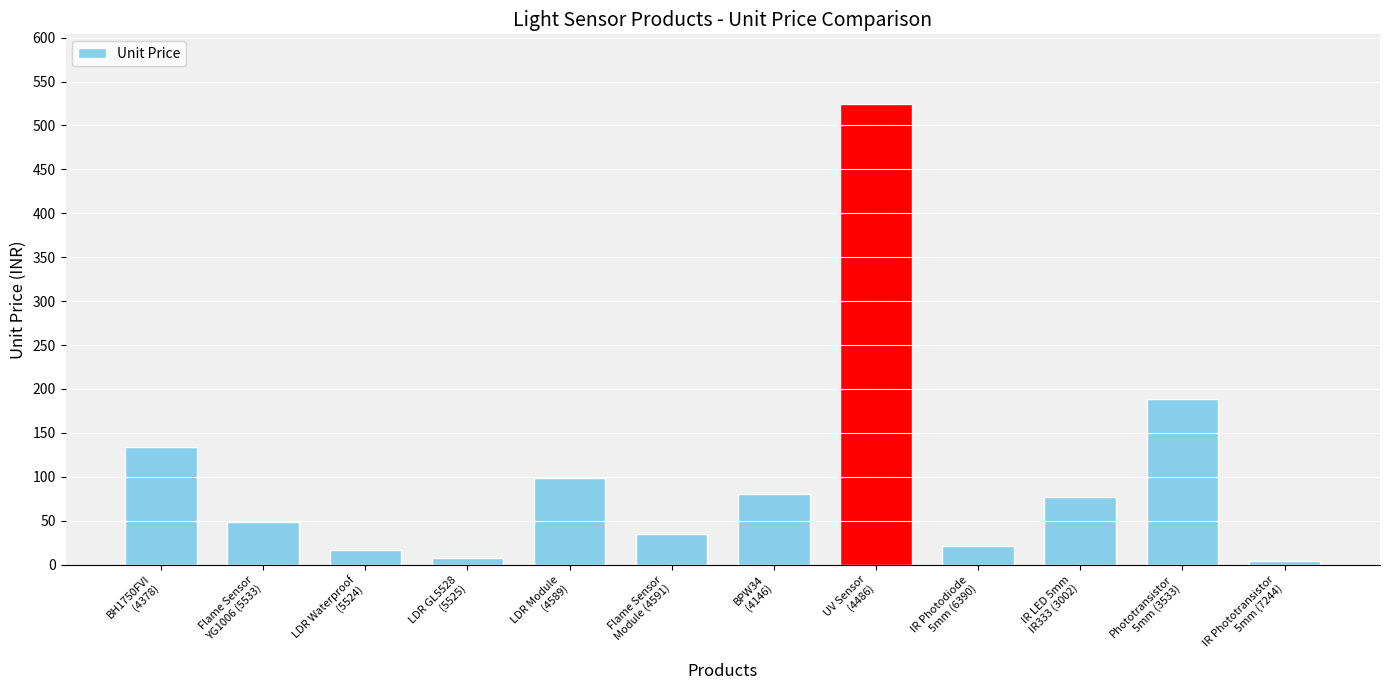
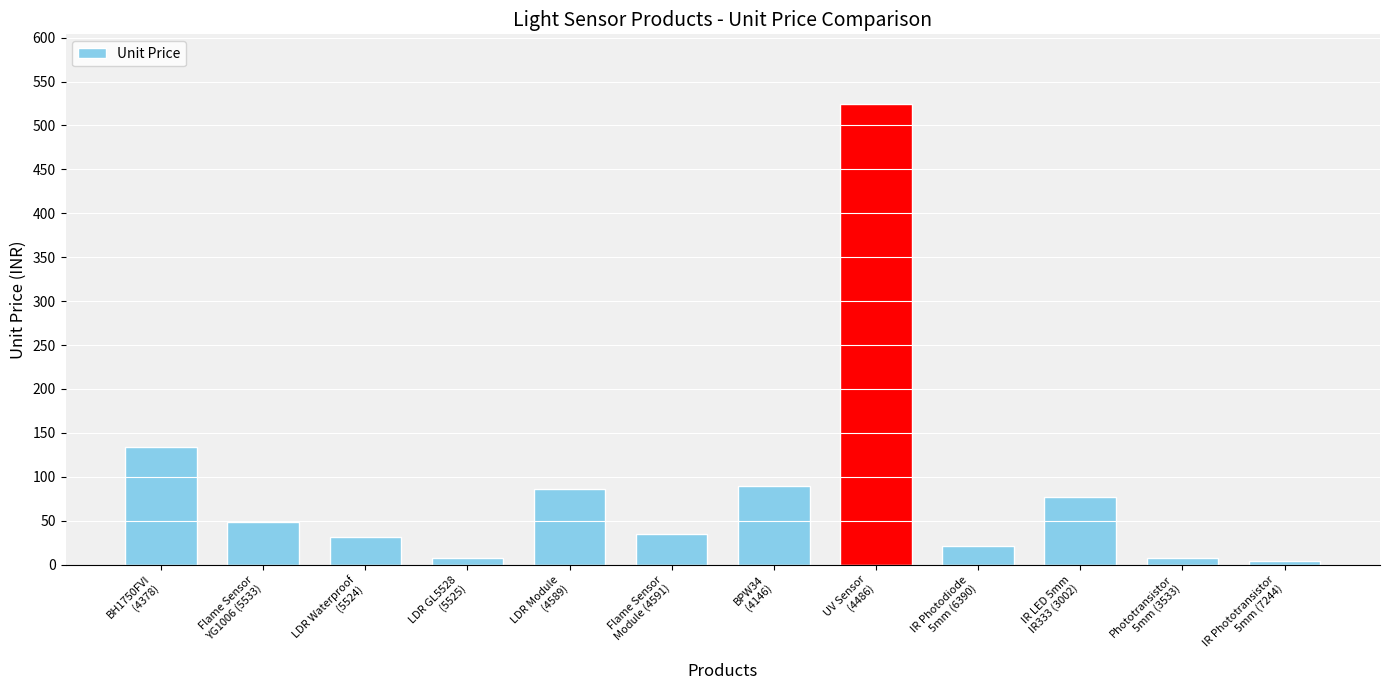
  {
    "BH1750FVI (4378)": 130,
    "Flame Sensor YG1006 (5533)": 50,
-   "LDR Waterproof (5524)": 20,
+   "LDR Waterproof (5524)": 30,
    "LDR GL5528 (5525)": 10,
-   "LDR Module (4589)": 100,
+   "LDR Module (4589)": 90,
    "Flame Sensor Module (4591)": 40,
-   "BPW34 (4146)": 80,
+   "BPW34 (4146)": 90,
    "UV Sensor (4486)": 530,
    "IR Photodiode 5mm (6390)": 20,
    "IR LED 5mm IR333 (3002)": 80,
-   "Phototransistor 5mm (3533)": 190,
+   "Phototransistor 5mm (3533)": 10,
    "IR Phototransistor 5mm (7244)": 0
  }
